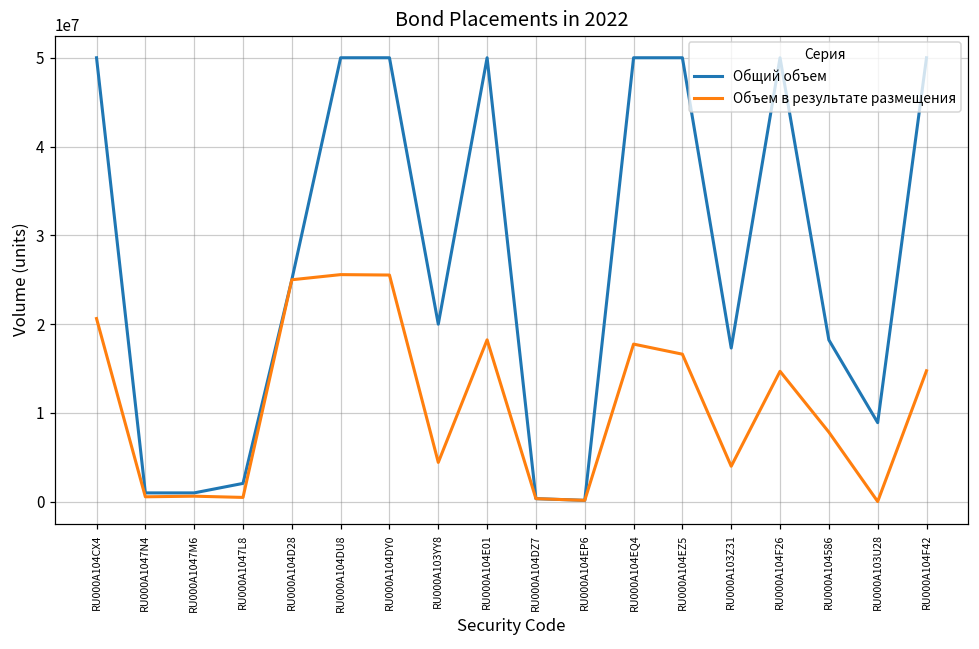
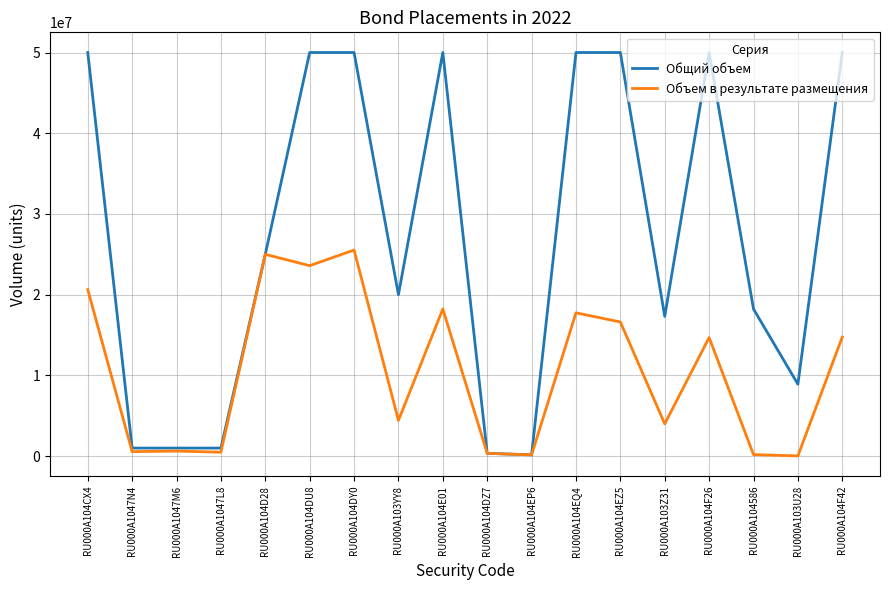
  {
    "Общий объем": {
      "RU000A104CX4": 50000000,
      "RU000A1047N4": 1000000,
      "RU000A1047M6": 1000000,
-     "RU000A1047L8": 2000000,
+     "RU000A1047L8": 1000000,
      "RU000A104DU8": 50000000,
      "RU000A104DY0": 50000000,
      "RU000A103YY8": 20000000,
      "RU000A104E01": 50000000,
      "RU000A104EQ4": 50000000,
      "RU000A104EZ5": 50000000,
      "RU000A103Z31": 17000000,
      "RU000A104586": 18000000,
      "RU000A103U28": 9000000
    },
    "Объем в результате размещения": {
      "RU000A104CX4": 21000000,
      "RU000A1047N4": 1000000,
      "RU000A1047M6": 1000000,
      "RU000A1047L8": 0,
-     "RU000A104DU8": 26000000,
+     "RU000A104DU8": 24000000,
      "RU000A104DY0": 26000000,
      "RU000A103YY8": 4000000,
      "RU000A104E01": 18000000,
      "RU000A104EQ4": 18000000,
      "RU000A104EZ5": 17000000,
      "RU000A103Z31": 4000000,
      "RU000A104F26": 15000000,
-     "RU000A104586": 8000000,
+     "RU000A104586": 0,
      "RU000A103U28": 0,
      "RU000A104F42": 15000000
    }
  }
